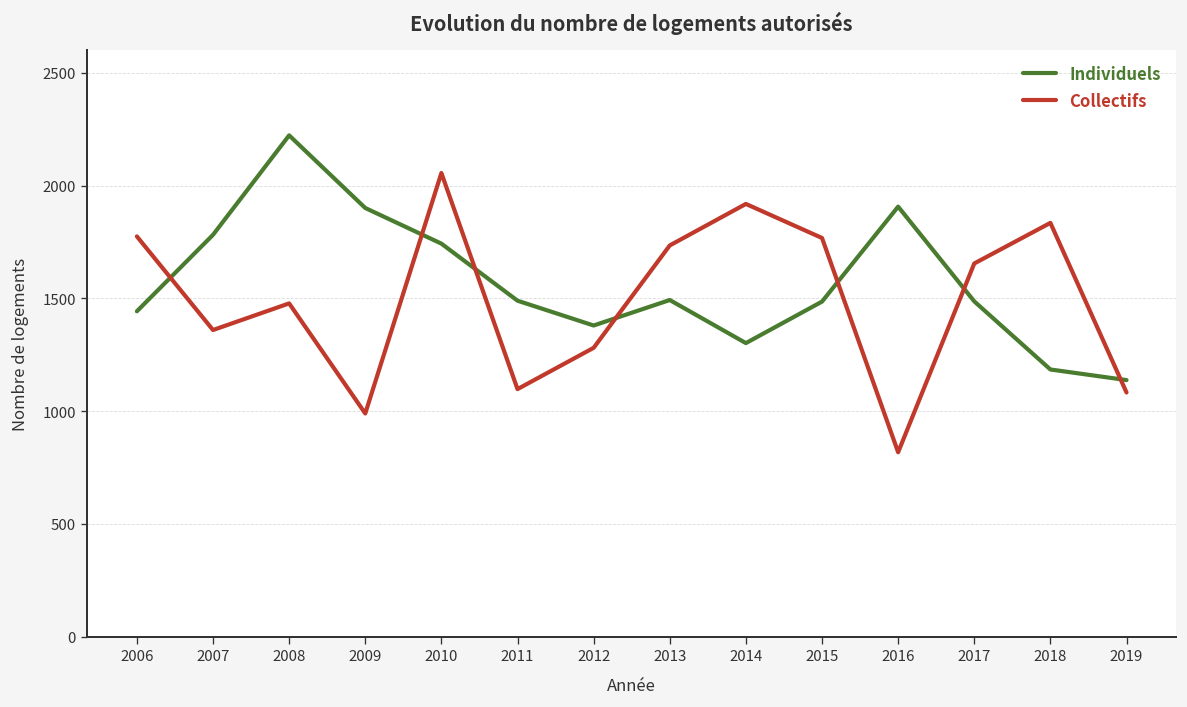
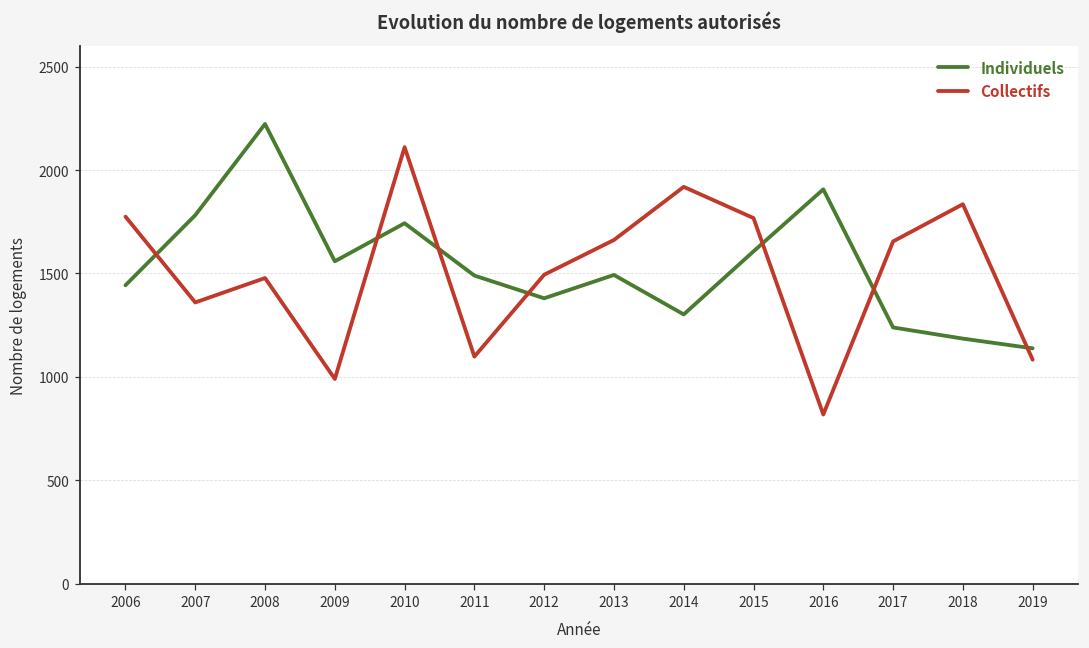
  {
    "Individuels": {
      "2006": 1440,
      "2007": 1780,
      "2008": 2220,
-     "2009": 1900,
+     "2009": 1560,
      "2010": 1740,
      "2011": 1490,
      "2012": 1380,
      "2013": 1490,
      "2014": 1300,
-     "2015": 1490,
+     "2015": 1610,
      "2016": 1910,
-     "2017": 1490,
+     "2017": 1240,
      "2018": 1190,
      "2019": 1140
    },
    "Collectifs": {
      "2006": 1780,
      "2007": 1360,
      "2008": 1480,
      "2009": 990,
-     "2010": 2060,
+     "2010": 2110,
      "2011": 1100,
-     "2012": 1280,
-     "2013": 1740,
+     "2012": 1490,
+     "2013": 1660,
      "2014": 1920,
      "2015": 1770,
      "2016": 820,
      "2017": 1660,
      "2018": 1840,
      "2019": 1080
    }
  }
